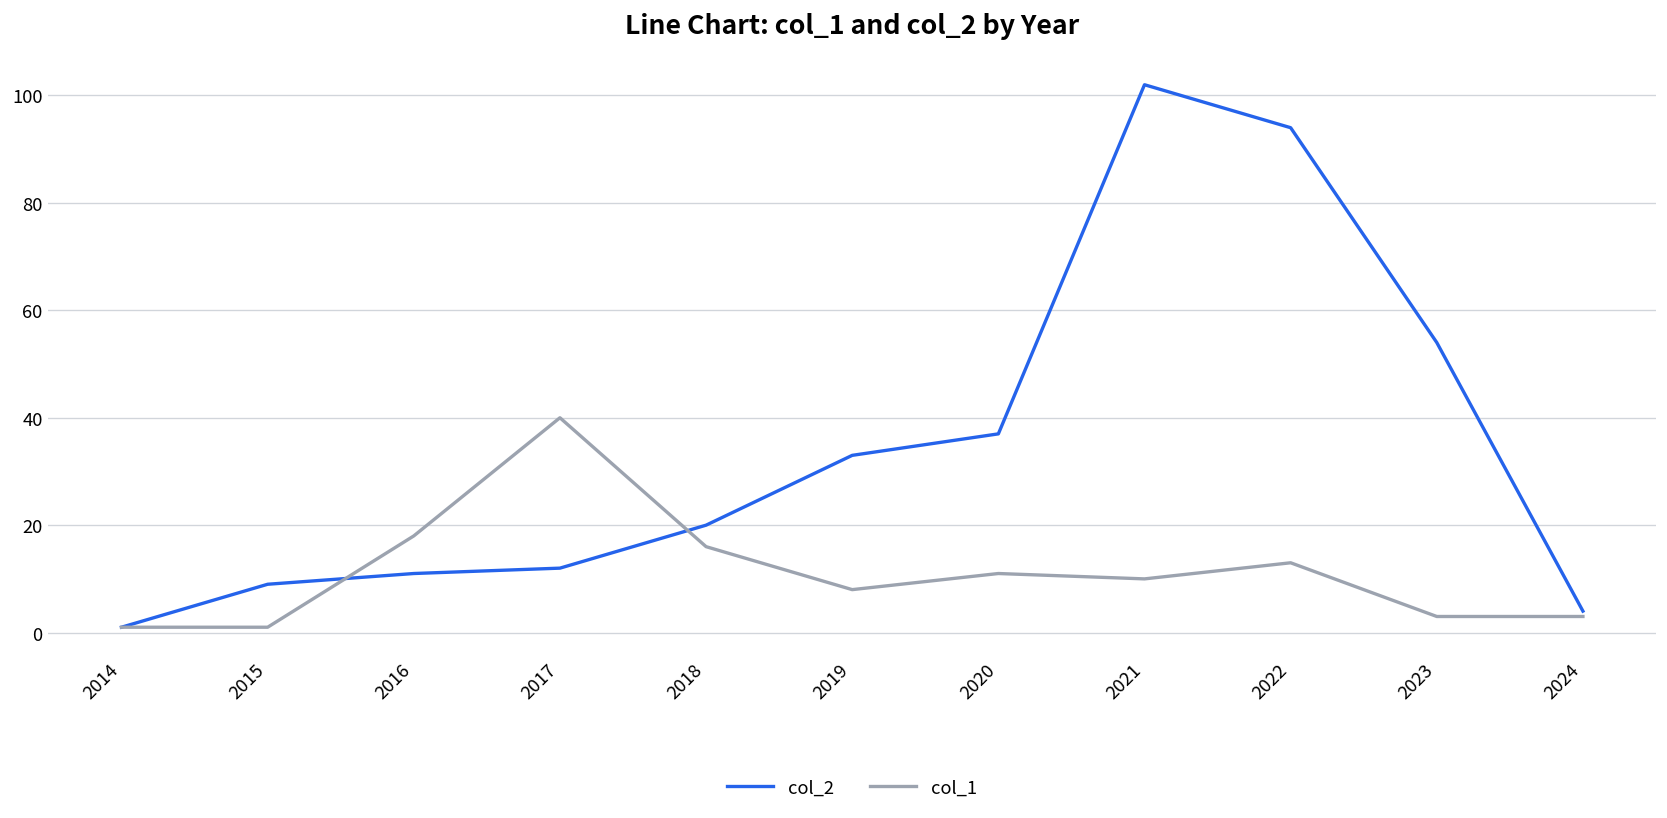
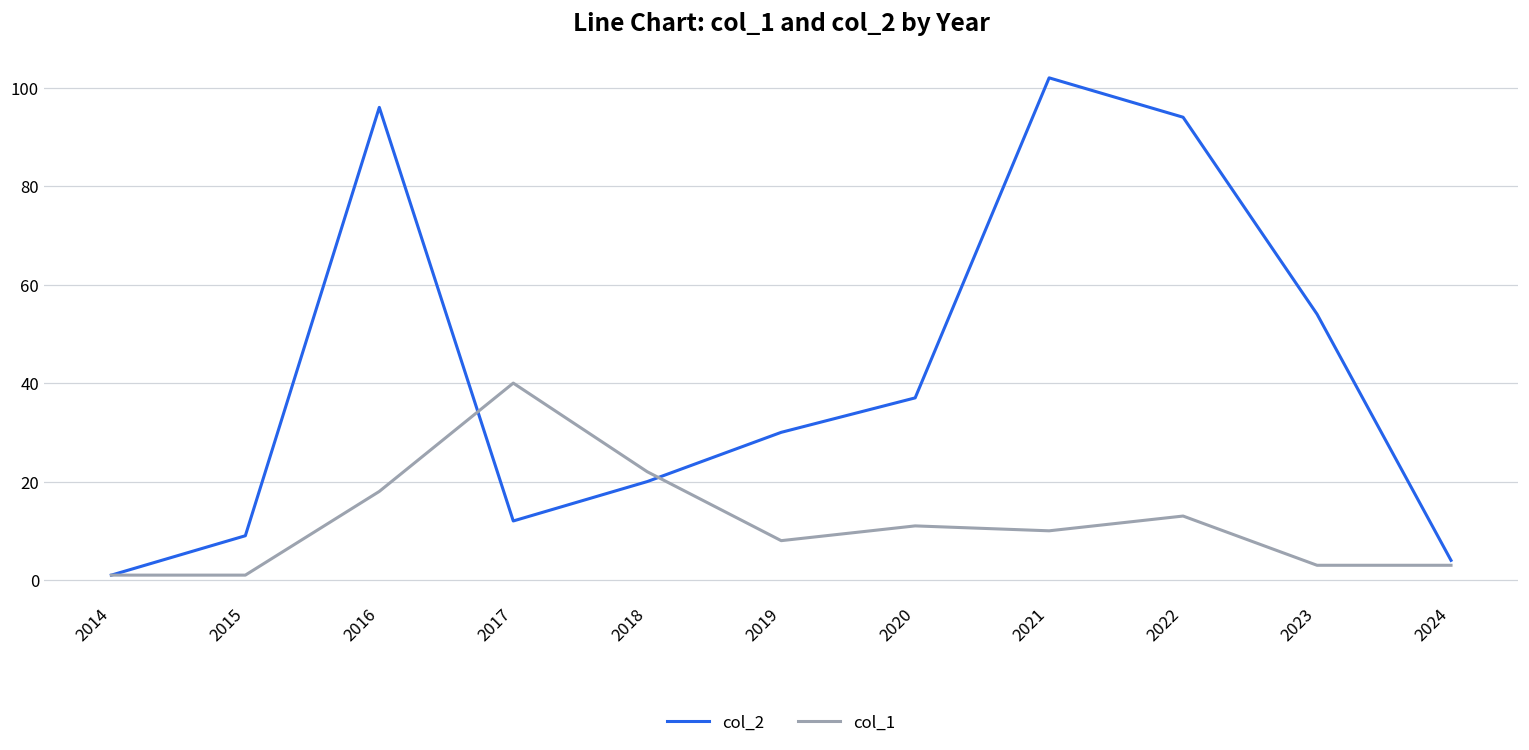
  {
    "col_2": {
      "2015": 9,
-     "2016": 11,
+     "2016": 96,
      "2017": 12,
      "2018": 20,
-     "2019": 33,
+     "2019": 30,
      "2020": 37,
      "2021": 102,
      "2022": 94,
      "2023": 54,
      "2024": 4
    },
    "col_1": {
      "2015": 1,
      "2016": 18,
      "2017": 40,
-     "2018": 16,
+     "2018": 22,
      "2019": 8,
      "2020": 11,
      "2021": 10,
      "2022": 13,
      "2023": 3,
      "2024": 3
    }
  }
